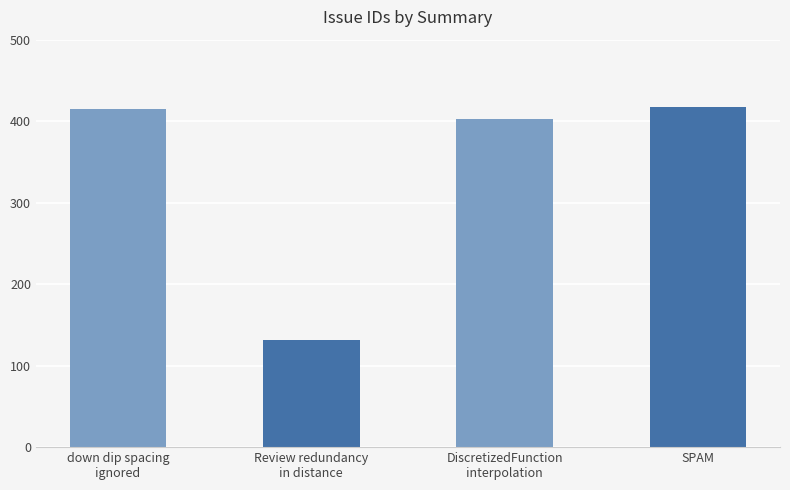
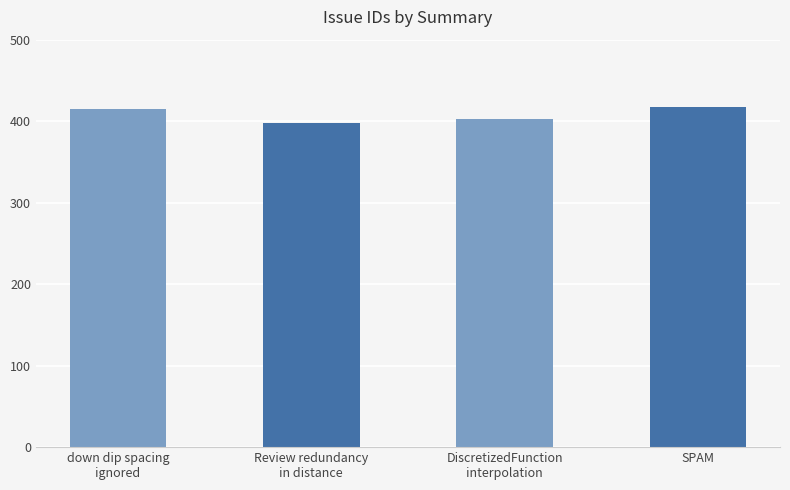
  {
    "down dip spacing ignored": 420,
-   "Review redundancy in distance": 130,
+   "Review redundancy in distance": 400,
    "DiscretizedFunction interpolation": 400,
    "SPAM": 420
  }
